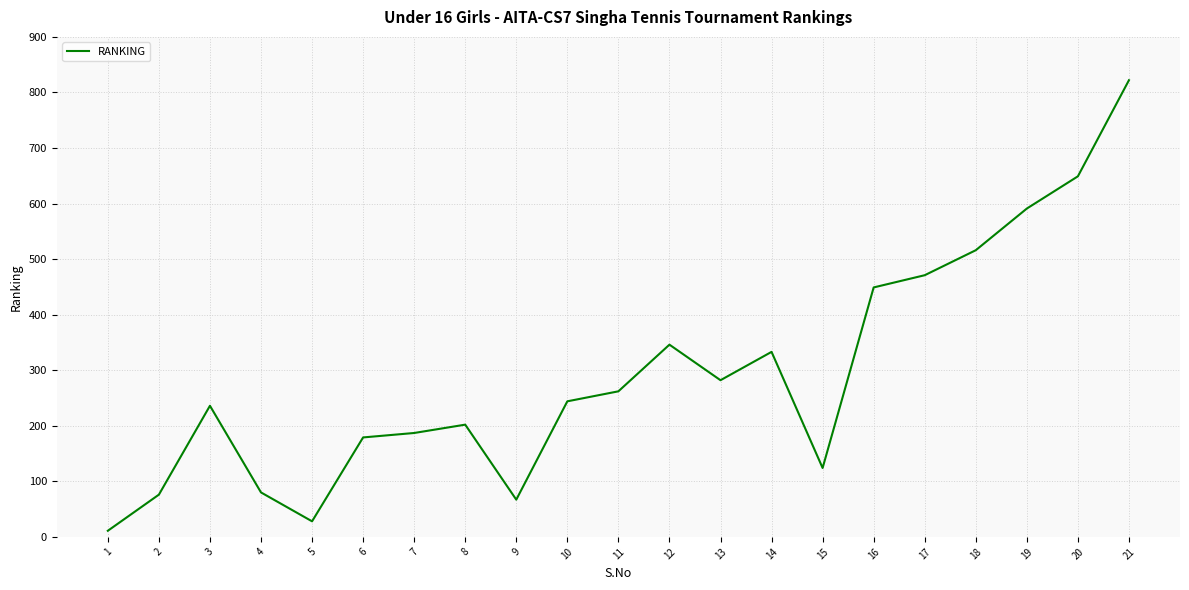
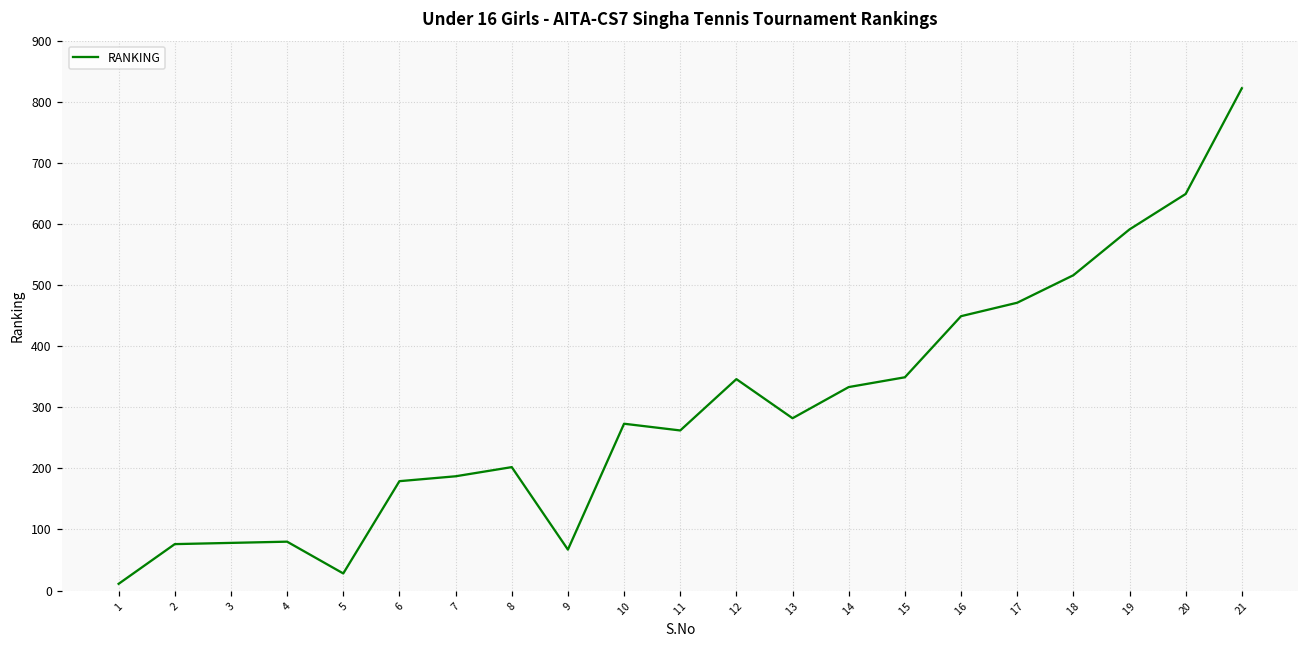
  {
    "1": 10,
    "2": 80,
-   "3": 240,
+   "3": 80,
    "4": 80,
    "5": 30,
    "6": 180,
    "7": 190,
    "8": 200,
    "9": 70,
-   "10": 240,
+   "10": 270,
    "11": 260,
    "12": 350,
    "13": 280,
    "14": 330,
-   "15": 120,
+   "15": 350,
    "16": 450,
    "17": 470,
    "18": 520,
    "19": 590,
    "20": 650,
    "21": 820
  }
